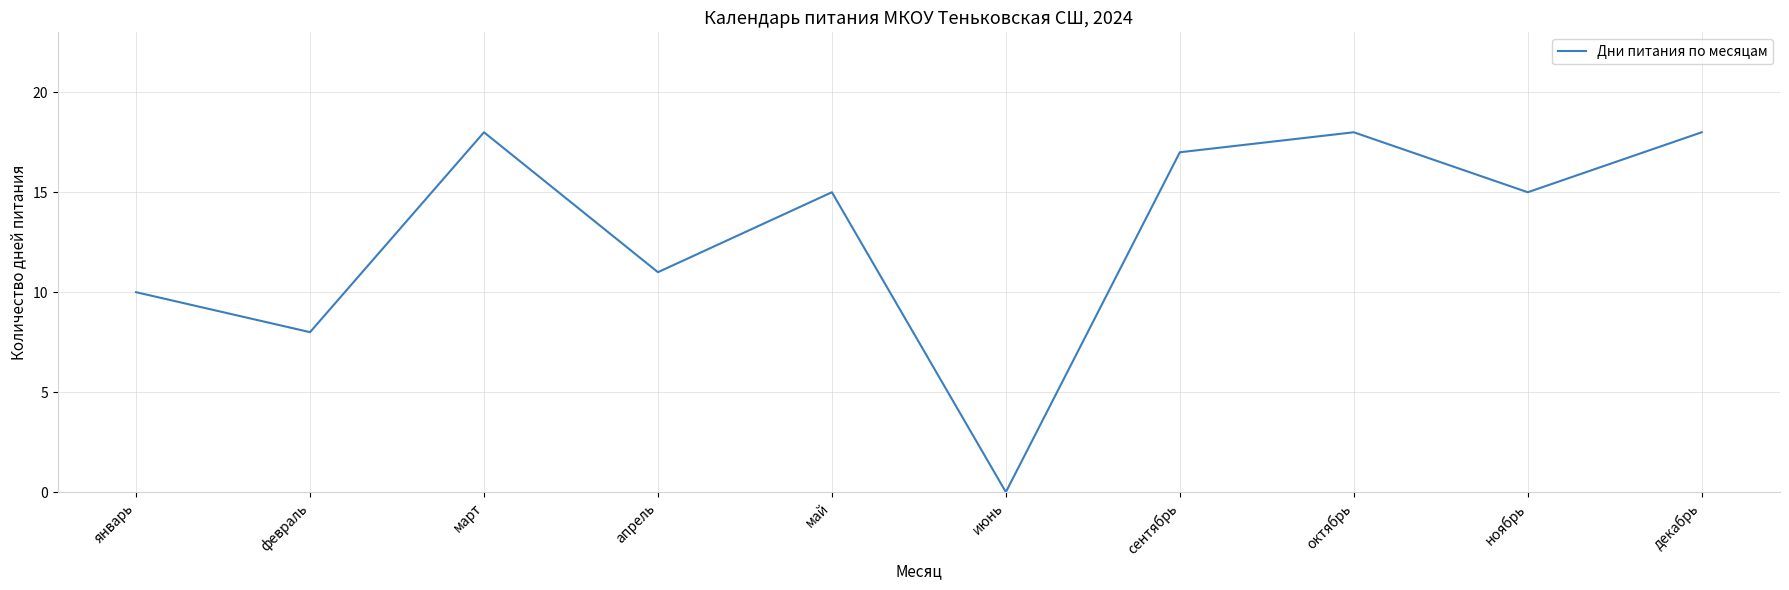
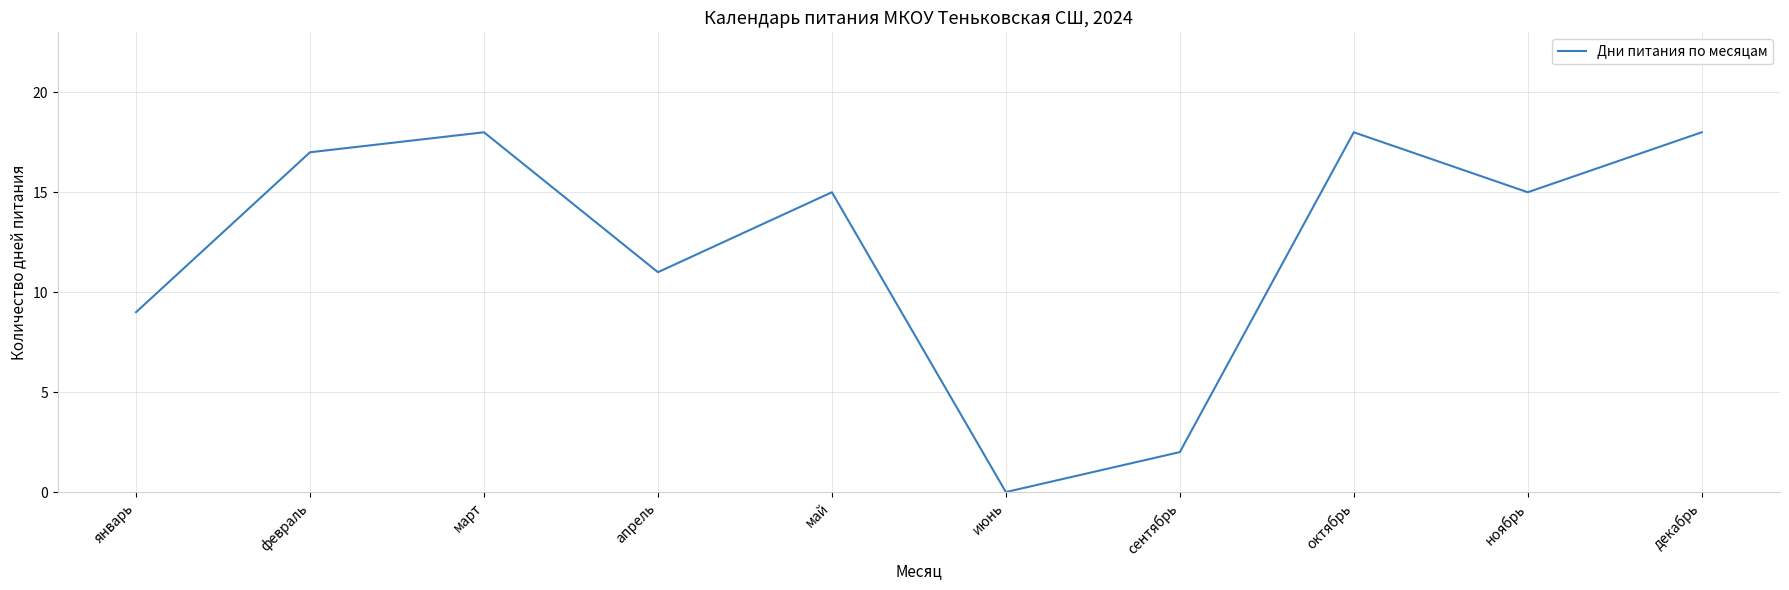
  {
-   "январь": 10,
-   "февраль": 8,
+   "январь": 9,
+   "февраль": 17,
    "март": 18,
    "апрель": 11,
    "май": 15,
    "июнь": 0,
-   "сентябрь": 17,
+   "сентябрь": 2,
    "октябрь": 18,
    "ноябрь": 15,
    "декабрь": 18
  }
